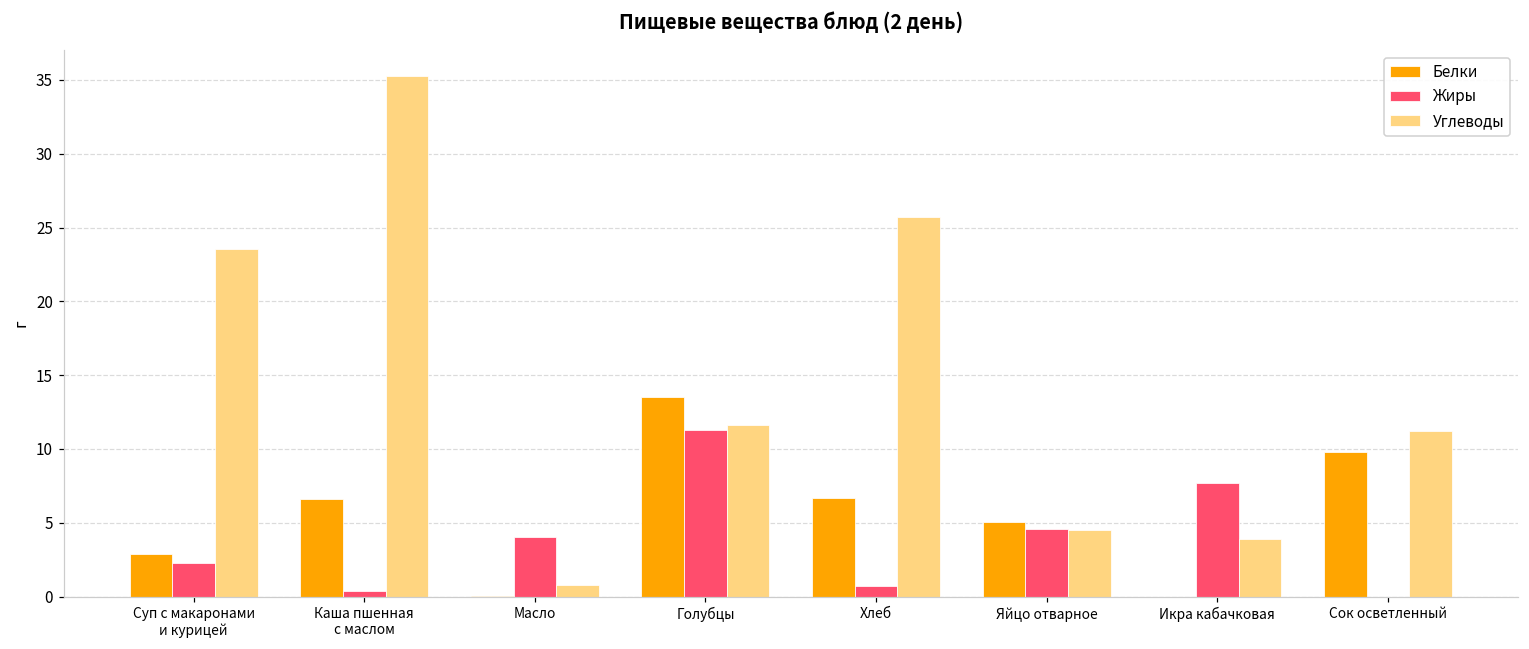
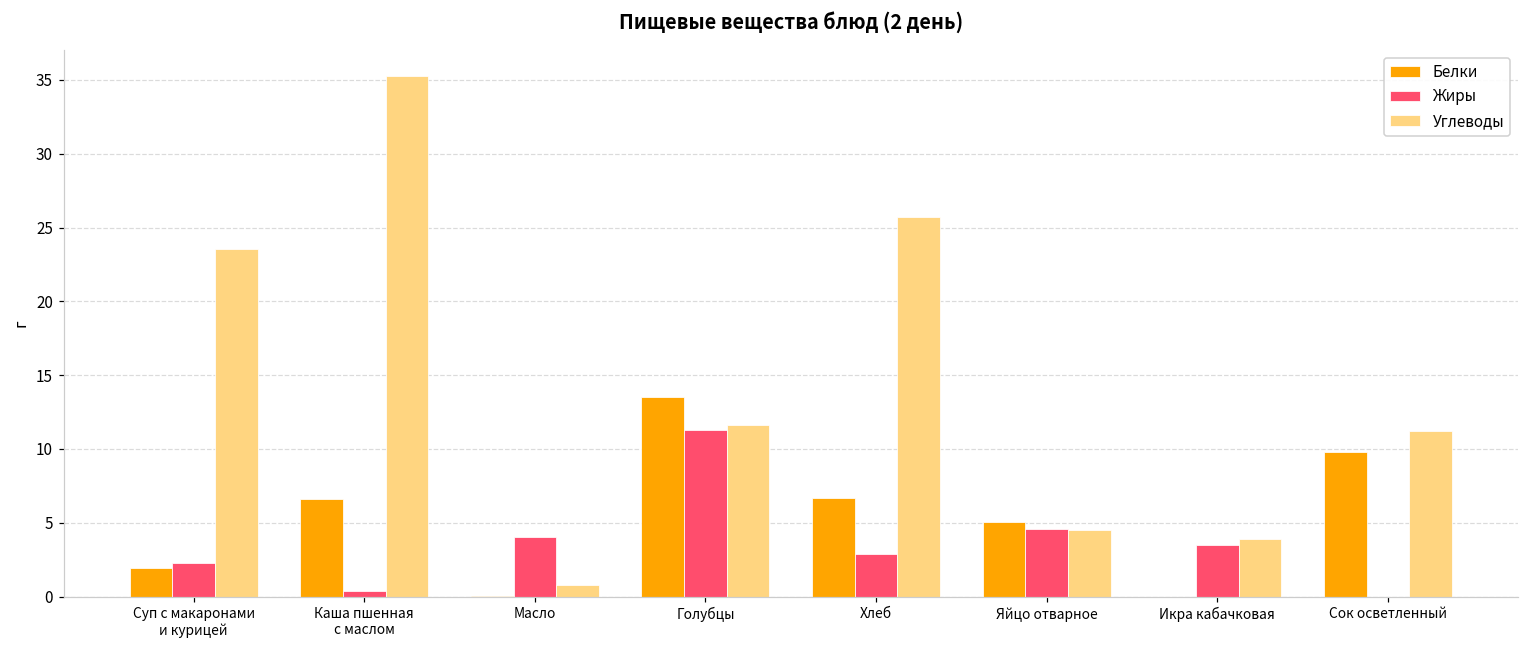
  {
    "Белки": {
-     "Суп с макаронами и курицей": 2.9,
+     "Суп с макаронами и курицей": 1.9,
      "Каша пшенная с маслом": 6.6,
      "Голубцы": 13.5,
      "Хлеб": 6.7,
      "Яйцо отварное": 5.1,
      "Икра кабачковая": 0.0,
      "Сок осветленный": 9.8
    },
    "Жиры": {
      "Суп с макаронами и курицей": 2.3,
      "Каша пшенная с маслом": 0.4,
      "Масло": 4.0,
      "Голубцы": 11.3,
-     "Хлеб": 0.7,
+     "Хлеб": 2.9,
      "Яйцо отварное": 4.6,
-     "Икра кабачковая": 7.7,
+     "Икра кабачковая": 3.5,
      "Сок осветленный": 0.0
    },
    "Углеводы": {
      "Суп с макаронами и курицей": 23.6,
      "Каша пшенная с маслом": 35.3,
      "Масло": 0.8,
      "Голубцы": 11.6,
      "Хлеб": 25.7,
      "Яйцо отварное": 4.5,
      "Икра кабачковая": 3.9,
      "Сок осветленный": 11.2
    }
  }
